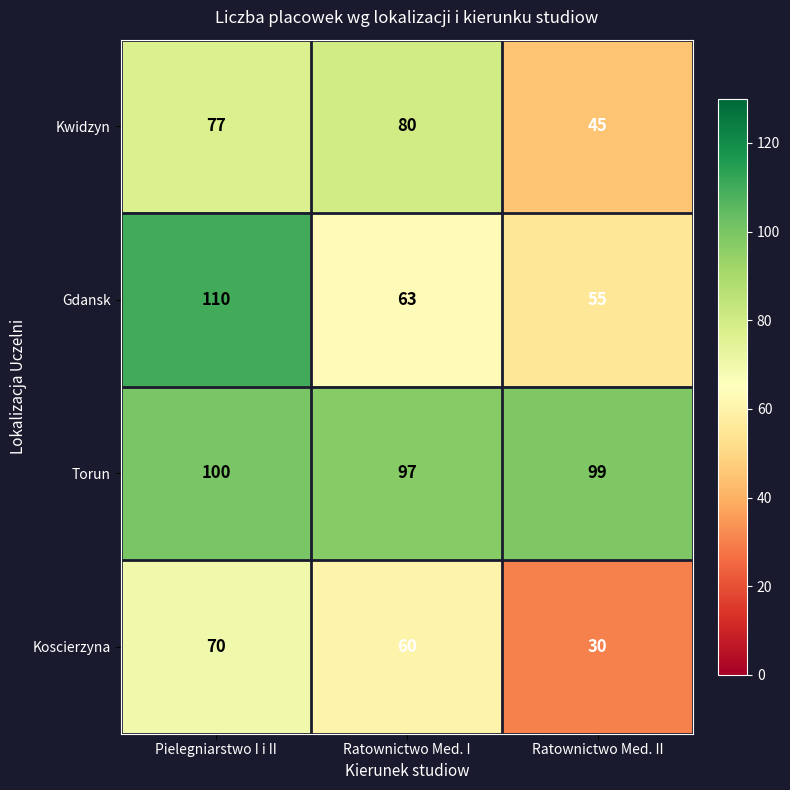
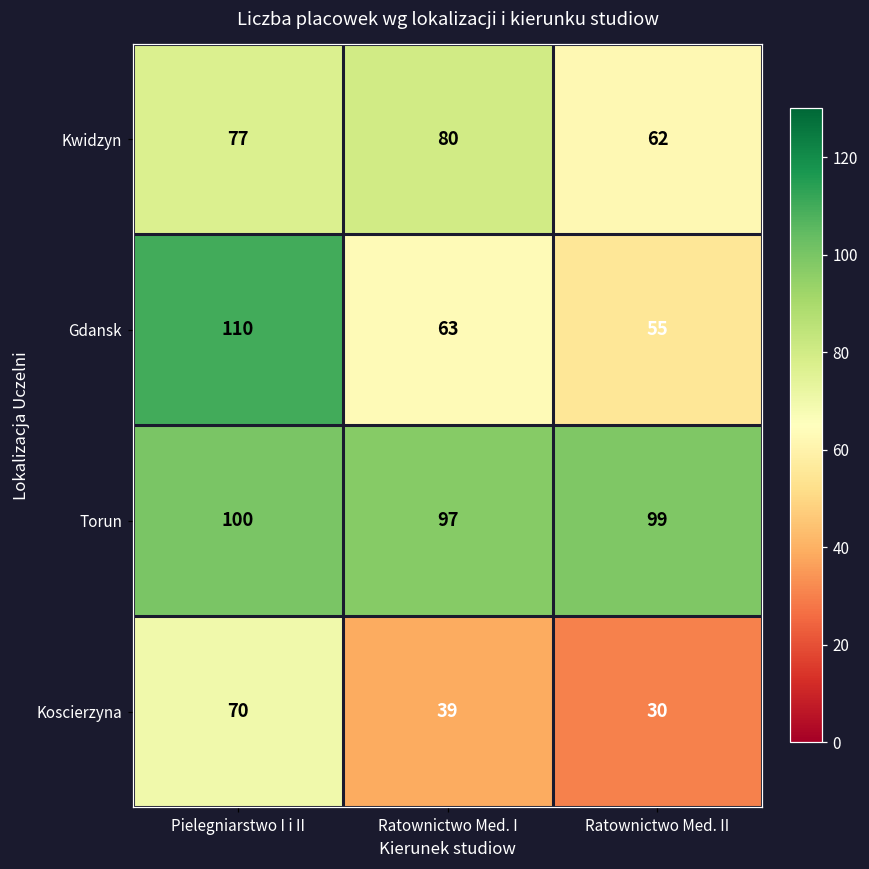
  {
    "Kwidzyn": {
      "Pielegniarstwo I i II": 77,
      "Ratownictwo Med. I": 80,
-     "Ratownictwo Med. II": 45
+     "Ratownictwo Med. II": 62
    },
    "Gdansk": {
      "Pielegniarstwo I i II": 110,
      "Ratownictwo Med. I": 63,
      "Ratownictwo Med. II": 55
    },
    "Torun": {
      "Pielegniarstwo I i II": 100,
      "Ratownictwo Med. I": 97,
      "Ratownictwo Med. II": 99
    },
    "Koscierzyna": {
      "Pielegniarstwo I i II": 70,
-     "Ratownictwo Med. I": 60,
+     "Ratownictwo Med. I": 39,
      "Ratownictwo Med. II": 30
    }
  }
